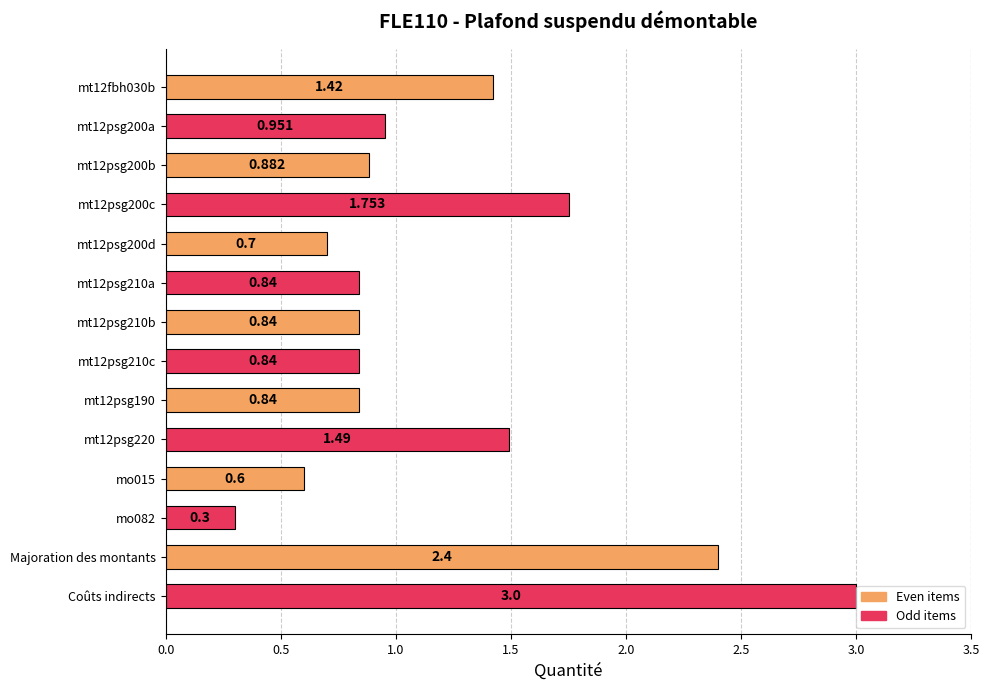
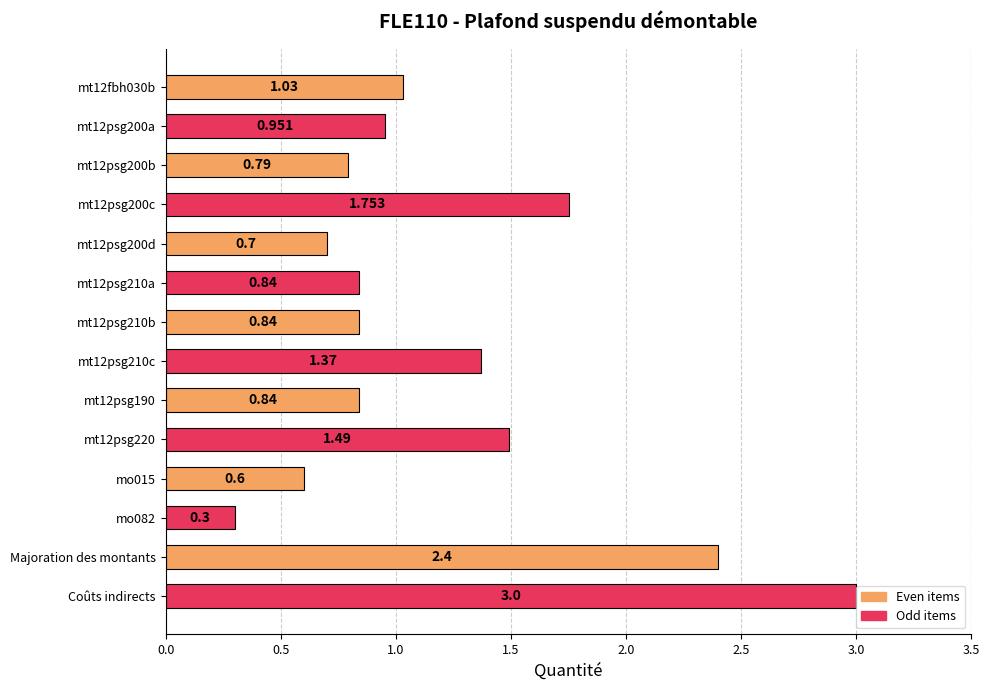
  {
-   "mt12fbh030b": 1.42,
+   "mt12fbh030b": 1.03,
    "mt12psg200a": 0.951,
-   "mt12psg200b": 0.882,
+   "mt12psg200b": 0.79,
    "mt12psg200c": 1.753,
    "mt12psg200d": 0.7,
    "mt12psg210a": 0.84,
    "mt12psg210b": 0.84,
-   "mt12psg210c": 0.84,
+   "mt12psg210c": 1.37,
    "mt12psg190": 0.84,
    "mt12psg220": 1.49,
    "mo015": 0.6,
    "mo082": 0.3,
    "Majoration des montants": 2.4,
    "Coûts indirects": 3.0
  }
